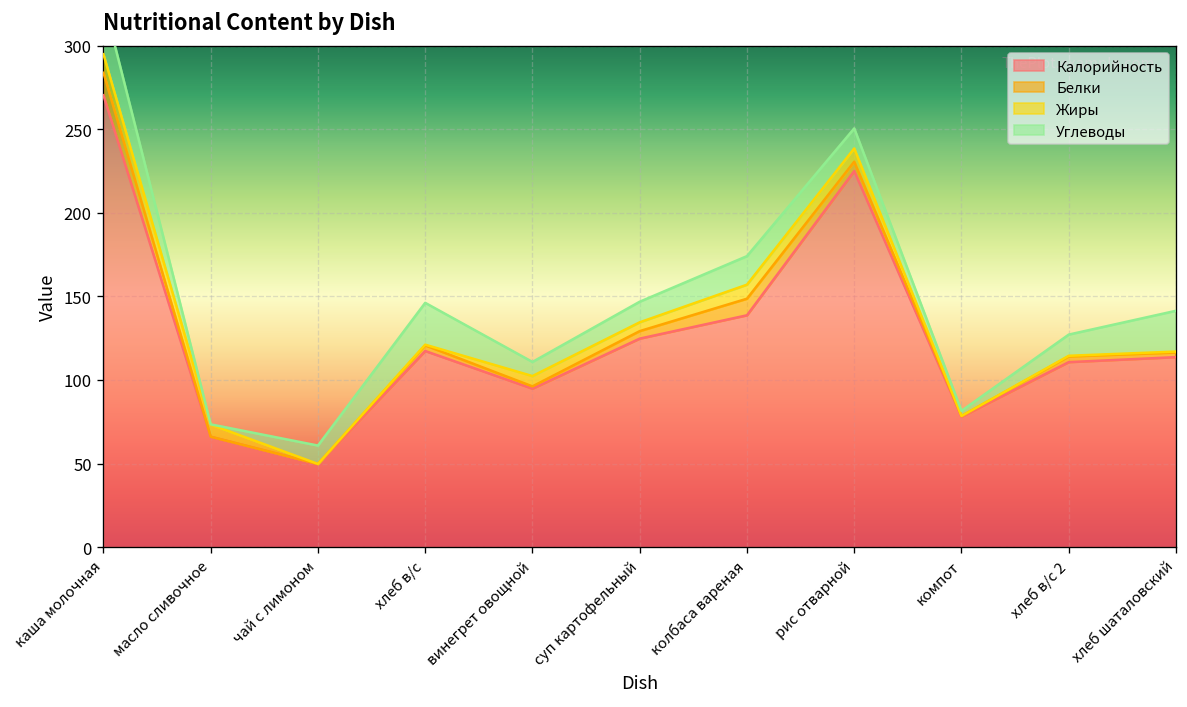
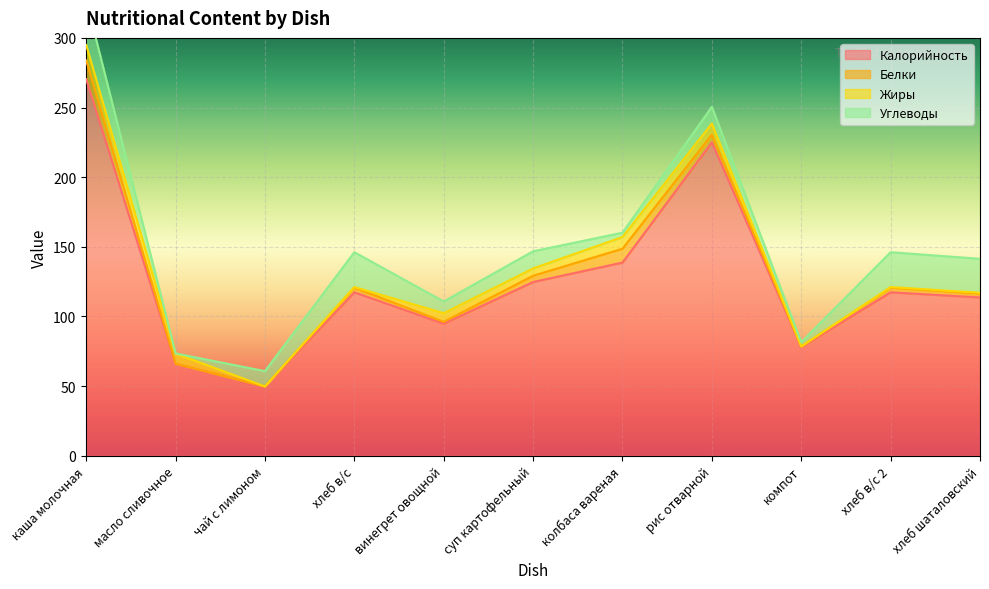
  {
    "Калорийность": {
      "каша молочная": 270,
      "хлеб в/с": 117,
      "суп картофельный": 125,
      "колбаса вареная": 139,
      "рис отварной": 225,
-     "хлеб в/с 2": 111,
+     "хлеб в/с 2": 117,
      "хлеб шаталовский": 114
    },
    "Углеводы": {
      "чай с лимоном": 11,
      "хлеб в/с": 25,
      "винегрет овощной": 8,
      "суп картофельный": 12,
-     "колбаса вареная": 17,
+     "колбаса вареная": 3,
      "рис отварной": 12,
      "компот": 3,
-     "хлеб в/с 2": 13,
+     "хлеб в/с 2": 25,
      "хлеб шаталовский": 24
    }
  }
